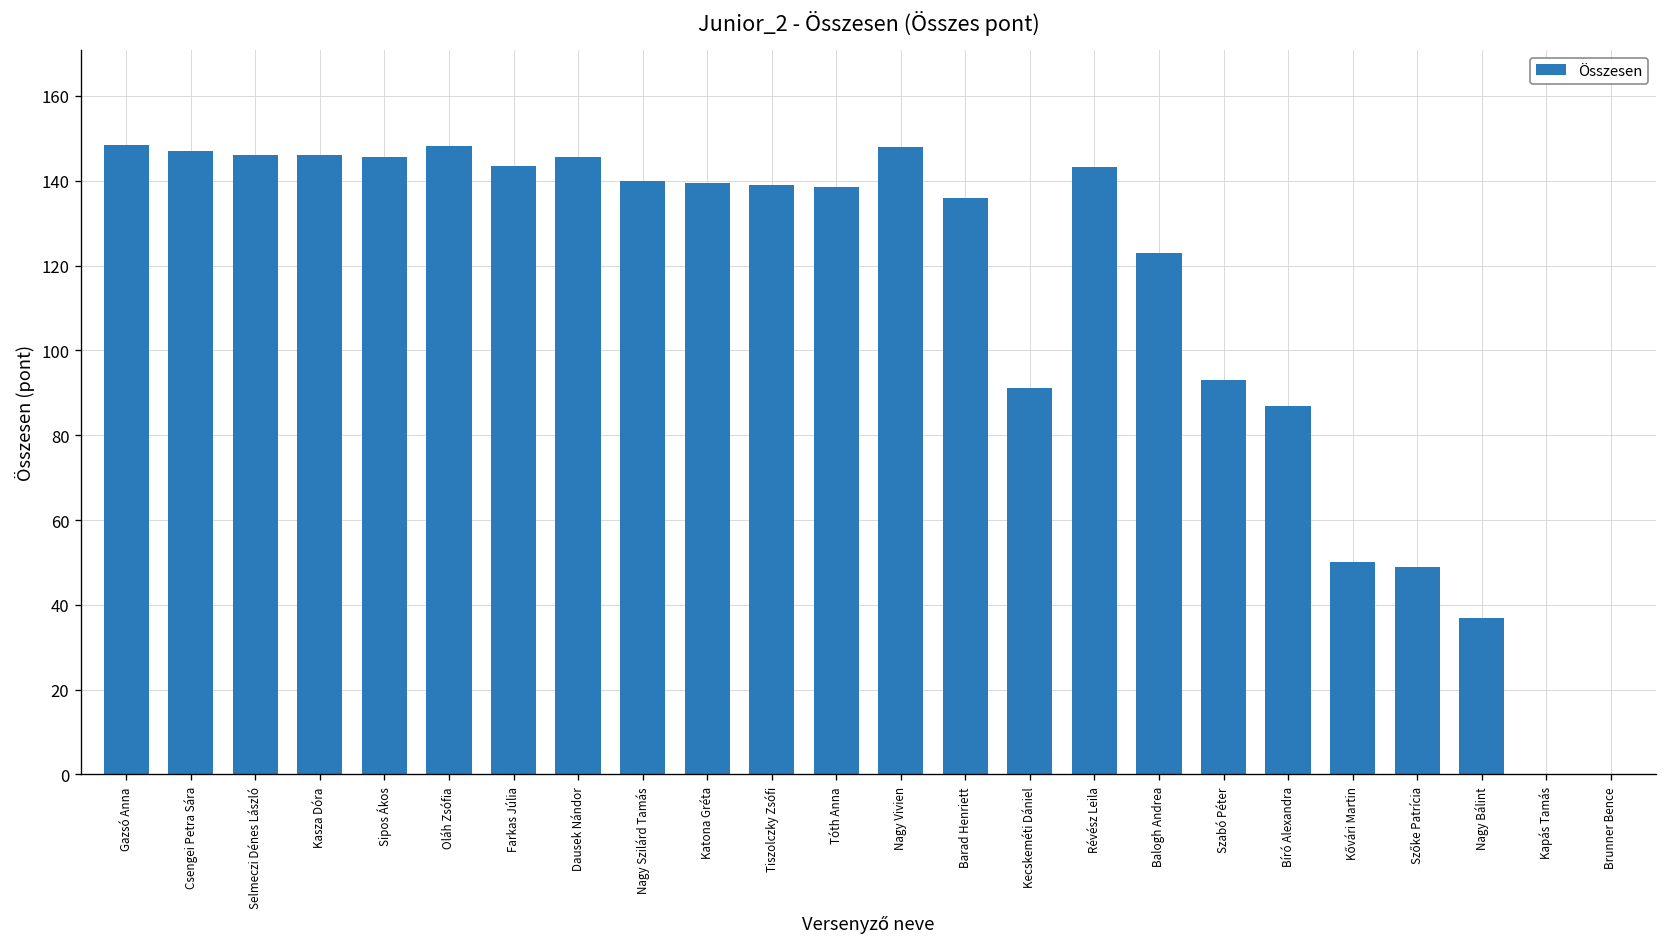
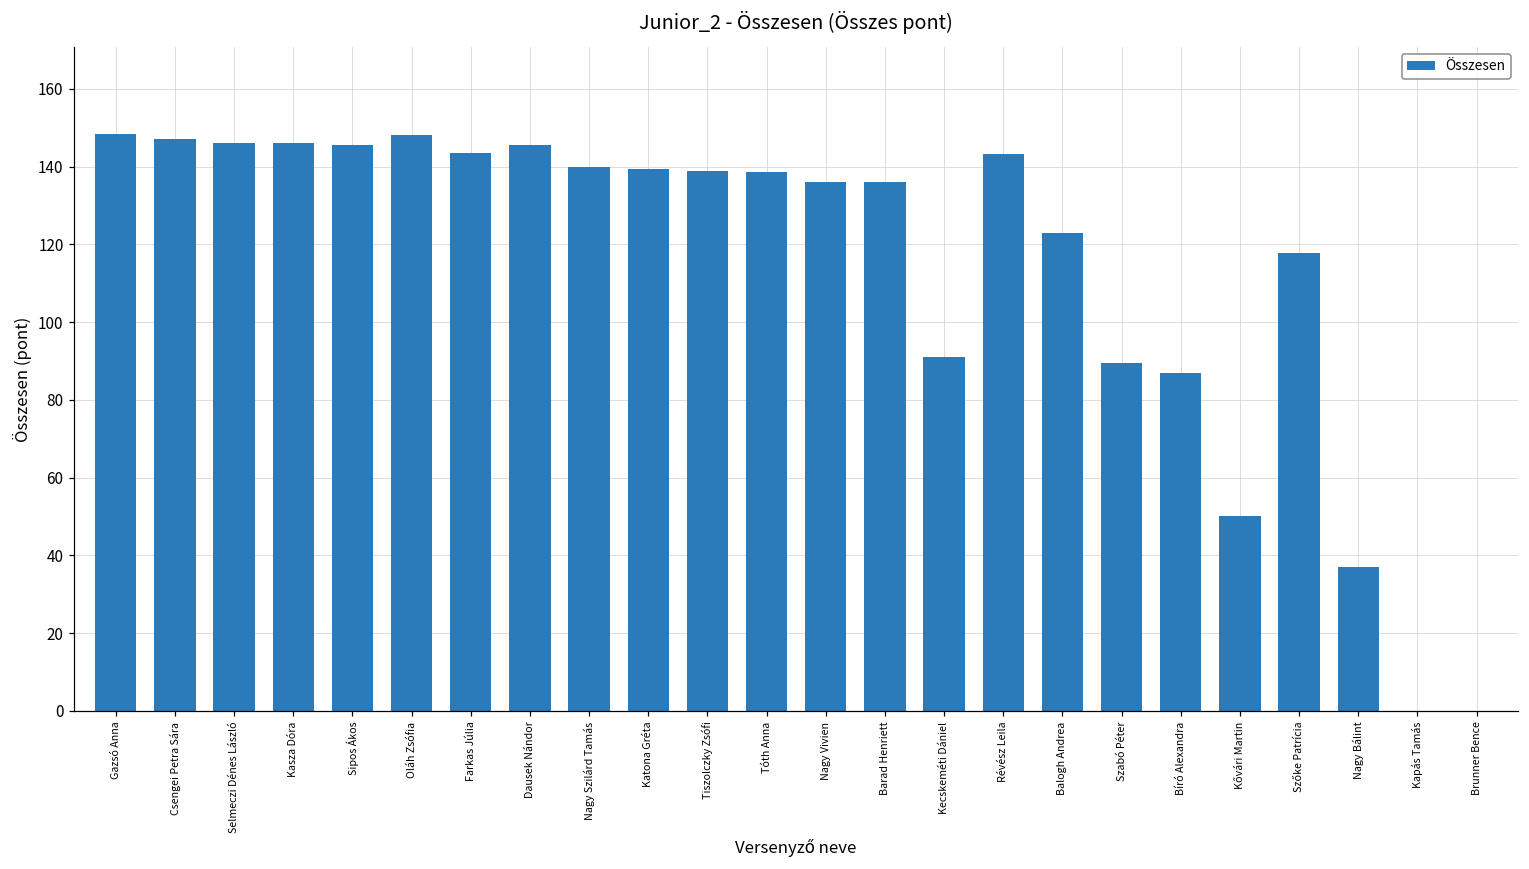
  {
    "Gazsó Anna": 149,
    "Csengei Petra Sára": 147,
    "Selmeczi Dénes László": 146,
    "Kasza Dóra": 146,
    "Sipos Ákos": 146,
    "Oláh Zsófia": 148,
    "Farkas Júlia": 144,
    "Dausek Nándor": 146,
    "Nagy Szilárd Tamás": 140,
    "Katona Gréta": 140,
    "Tiszolczky Zsófi": 139,
    "Tóth Anna": 139,
-   "Nagy Vivien": 148,
+   "Nagy Vivien": 136,
    "Barad Henriett": 136,
    "Kecskeméti Dániel": 91,
    "Révész Leila": 143,
    "Balogh Andrea": 123,
-   "Szabó Péter": 93,
+   "Szabó Péter": 90,
    "Bíró Alexandra": 87,
    "Kővári Martin": 50,
-   "Szőke Patrícia": 49,
+   "Szőke Patrícia": 118,
    "Nagy Bálint": 37,
    "Kapás Tamás": 0,
    "Brunner Bence": 0
  }
